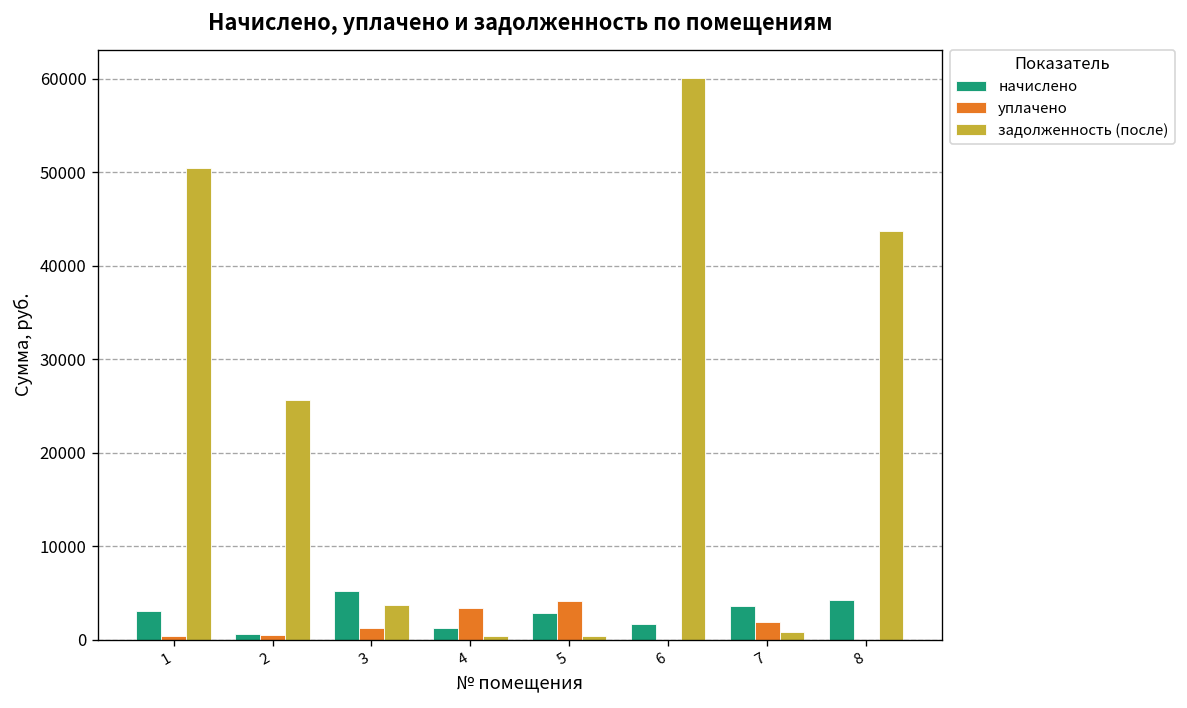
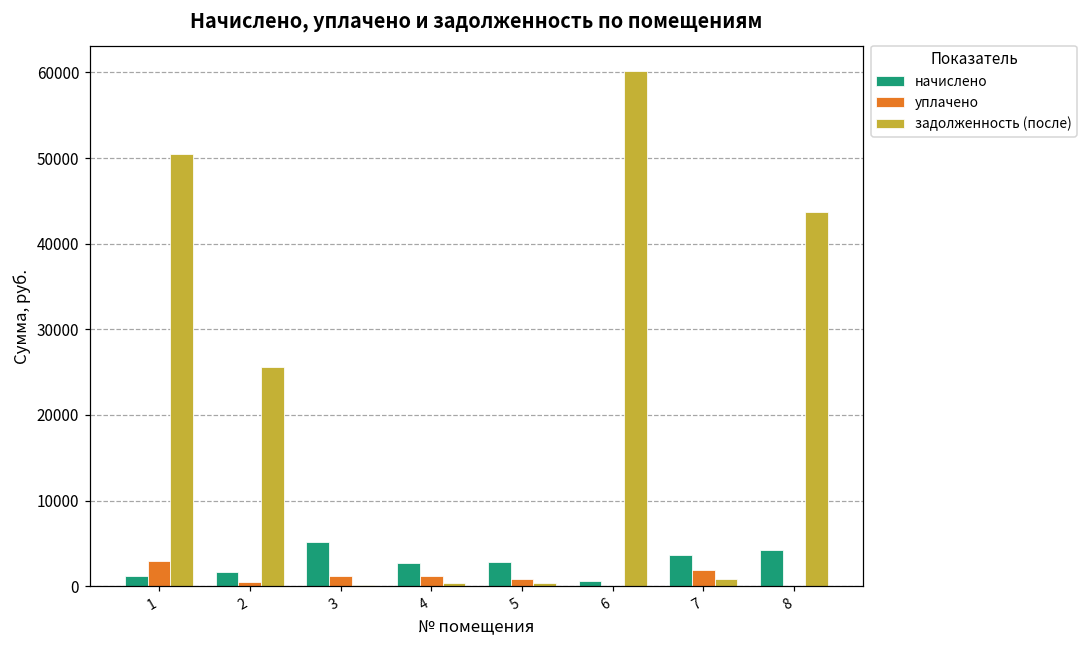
  {
    "начислено": {
-     "1": 3000,
-     "2": 1000,
+     "1": 1000,
+     "2": 2000,
      "3": 5000,
-     "4": 1000,
+     "4": 3000,
      "5": 3000,
-     "6": 2000,
+     "6": 1000,
      "7": 4000,
      "8": 4000
    },
    "уплачено": {
-     "1": 0,
+     "1": 3000,
      "2": 1000,
      "3": 1000,
-     "4": 3000,
-     "5": 4000,
+     "4": 1000,
+     "5": 1000,
      "6": 0,
      "7": 2000,
      "8": 0
    },
    "задолженность (после)": {
      "1": 50000,
      "2": 26000,
-     "3": 4000,
+     "3": 0,
      "4": 0,
      "5": 0,
      "6": 60000,
      "7": 1000,
      "8": 44000
    }
  }
